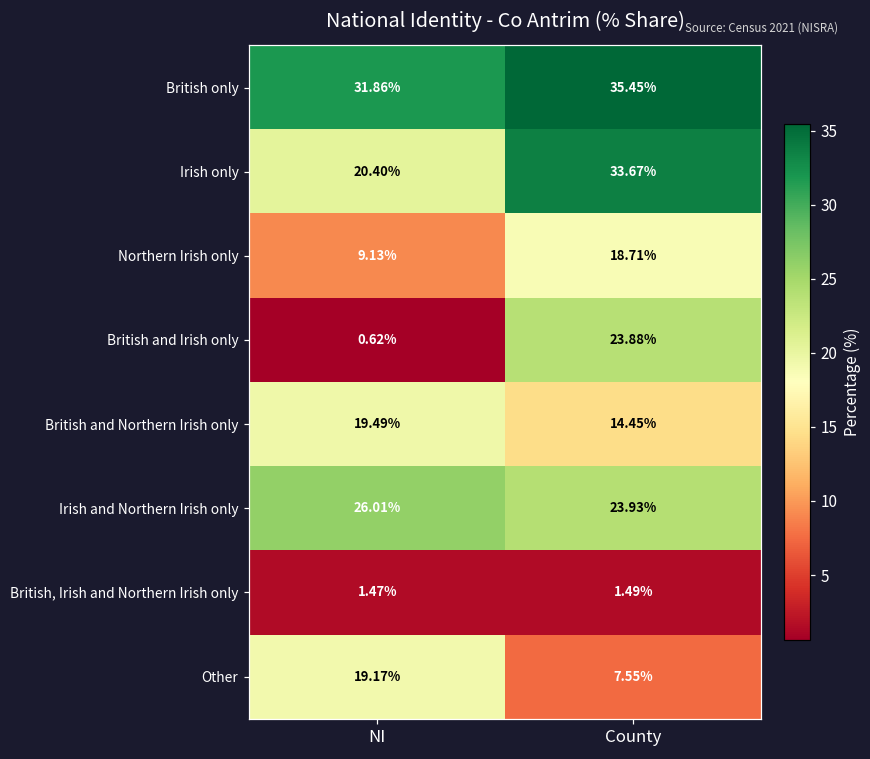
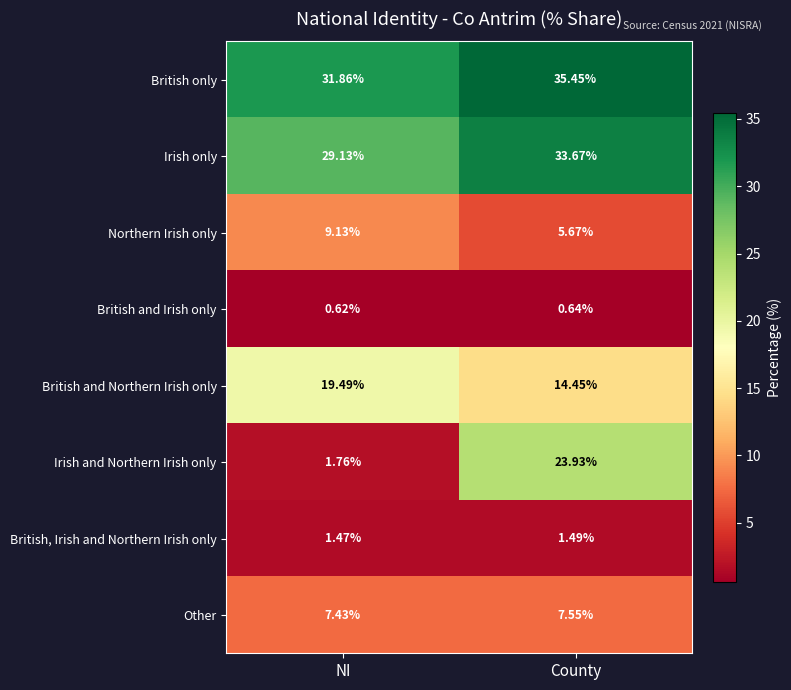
  {
    "British only": {
      "NI": "31.86%",
      "County": "35.45%"
    },
    "Irish only": {
-     "NI": "20.40%",
+     "NI": "29.13%",
      "County": "33.67%"
    },
    "Northern Irish only": {
      "NI": "9.13%",
-     "County": "18.71%"
+     "County": "5.67%"
    },
    "British and Irish only": {
      "NI": "0.62%",
-     "County": "23.88%"
+     "County": "0.64%"
    },
    "British and Northern Irish only": {
      "NI": "19.49%",
      "County": "14.45%"
    },
    "Irish and Northern Irish only": {
-     "NI": "26.01%",
+     "NI": "1.76%",
      "County": "23.93%"
    },
    "British, Irish and Northern Irish only": {
      "NI": "1.47%",
      "County": "1.49%"
    },
    "Other": {
-     "NI": "19.17%",
+     "NI": "7.43%",
      "County": "7.55%"
    }
  }
